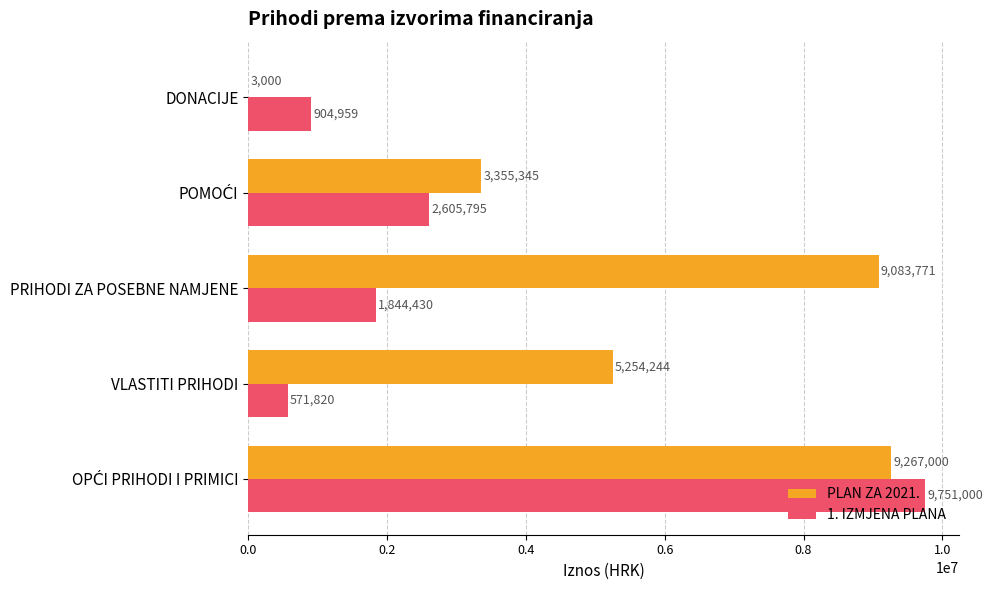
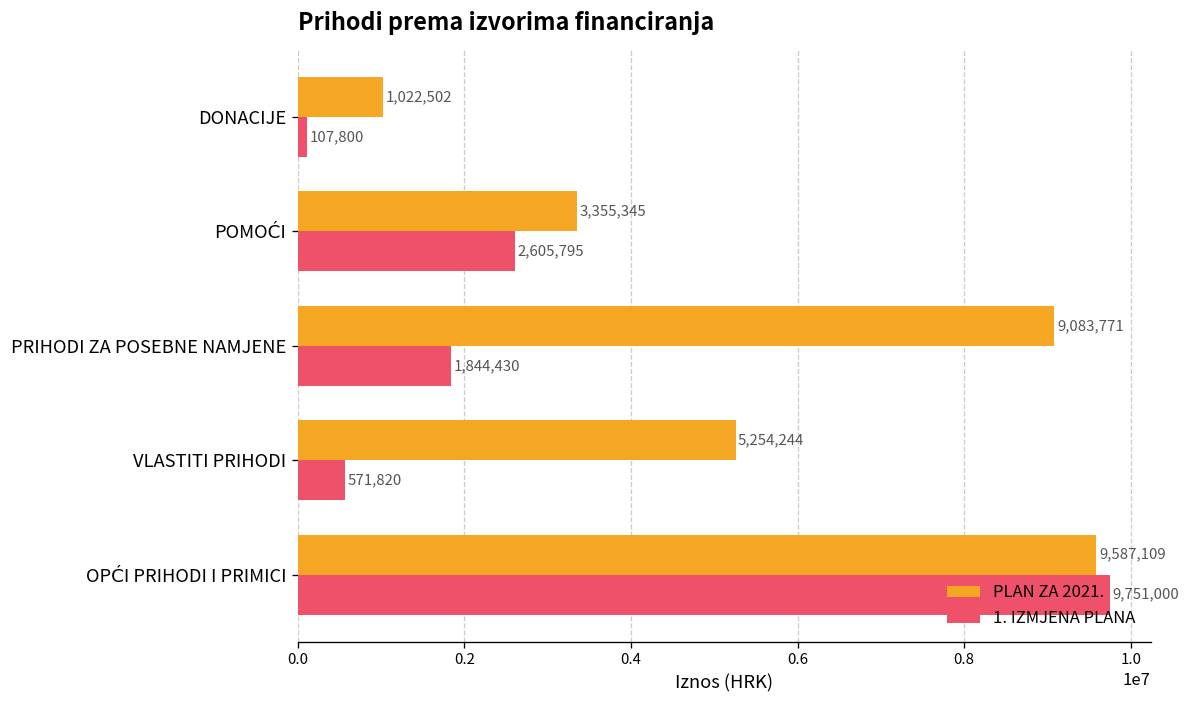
  {
    "PLAN ZA 2021.": {
-     "DONACIJE": "3,000",
+     "DONACIJE": "1,022,502",
      "POMOĆI": "3,355,345",
      "PRIHODI ZA POSEBNE NAMJENE": "9,083,771",
      "VLASTITI PRIHODI": "5,254,244",
-     "OPĆI PRIHODI I PRIMICI": "9,267,000"
+     "OPĆI PRIHODI I PRIMICI": "9,587,109"
    },
    "1. IZMJENA PLANA": {
-     "DONACIJE": "904,959",
+     "DONACIJE": "107,800",
      "POMOĆI": "2,605,795",
      "PRIHODI ZA POSEBNE NAMJENE": "1,844,430",
      "VLASTITI PRIHODI": "571,820",
      "OPĆI PRIHODI I PRIMICI": "9,751,000"
    }
  }
